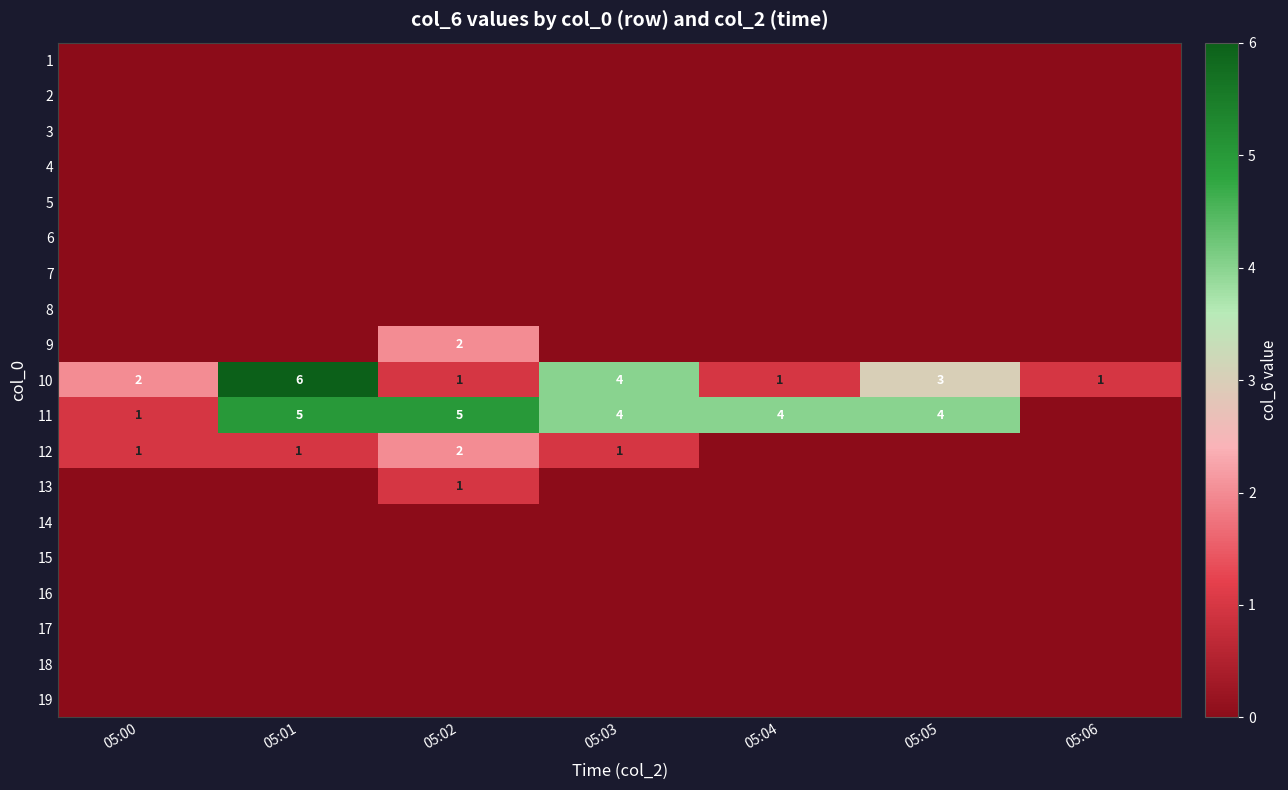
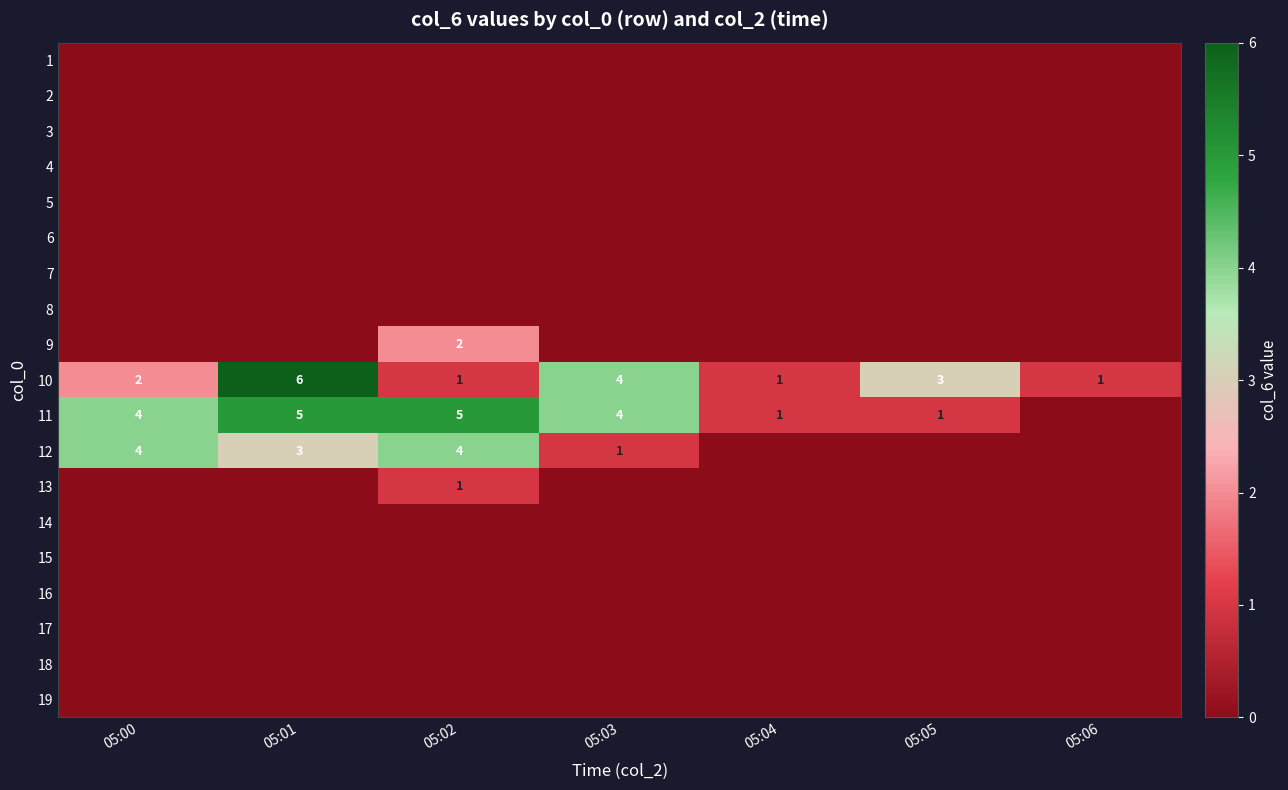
  {
    "9": {
      "05:02": 2
    },
    "10": {
      "05:00": 2,
      "05:01": 6,
      "05:02": 1,
      "05:03": 4,
      "05:04": 1,
      "05:05": 3,
      "05:06": 1
    },
    "11": {
-     "05:00": 1,
+     "05:00": 4,
      "05:01": 5,
      "05:02": 5,
      "05:03": 4,
-     "05:04": 4,
-     "05:05": 4
+     "05:04": 1,
+     "05:05": 1
    },
    "12": {
-     "05:00": 1,
-     "05:01": 1,
-     "05:02": 2,
+     "05:00": 4,
+     "05:01": 3,
+     "05:02": 4,
      "05:03": 1
    },
    "13": {
      "05:02": 1
    }
  }
